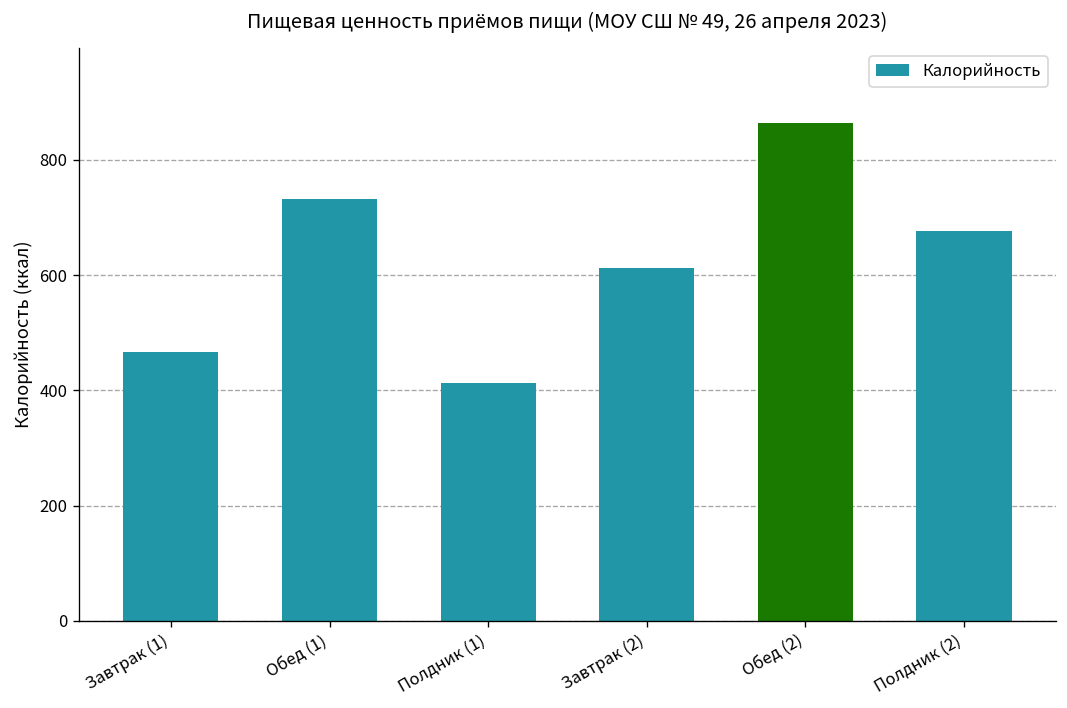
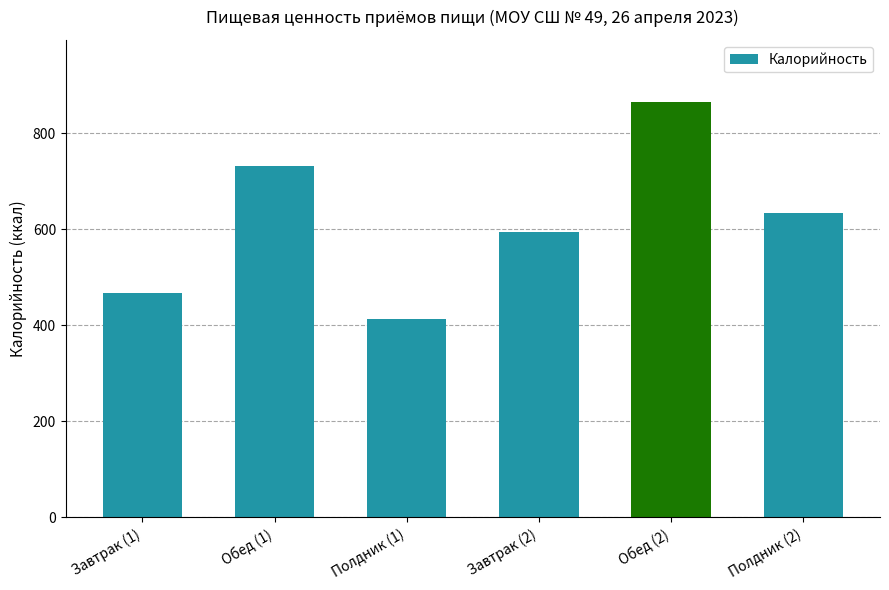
  {
    "Завтрак (1)": 470,
    "Обед (1)": 730,
    "Полдник (1)": 410,
-   "Завтрак (2)": 610,
+   "Завтрак (2)": 590,
    "Обед (2)": 860,
-   "Полдник (2)": 680
+   "Полдник (2)": 630
  }
